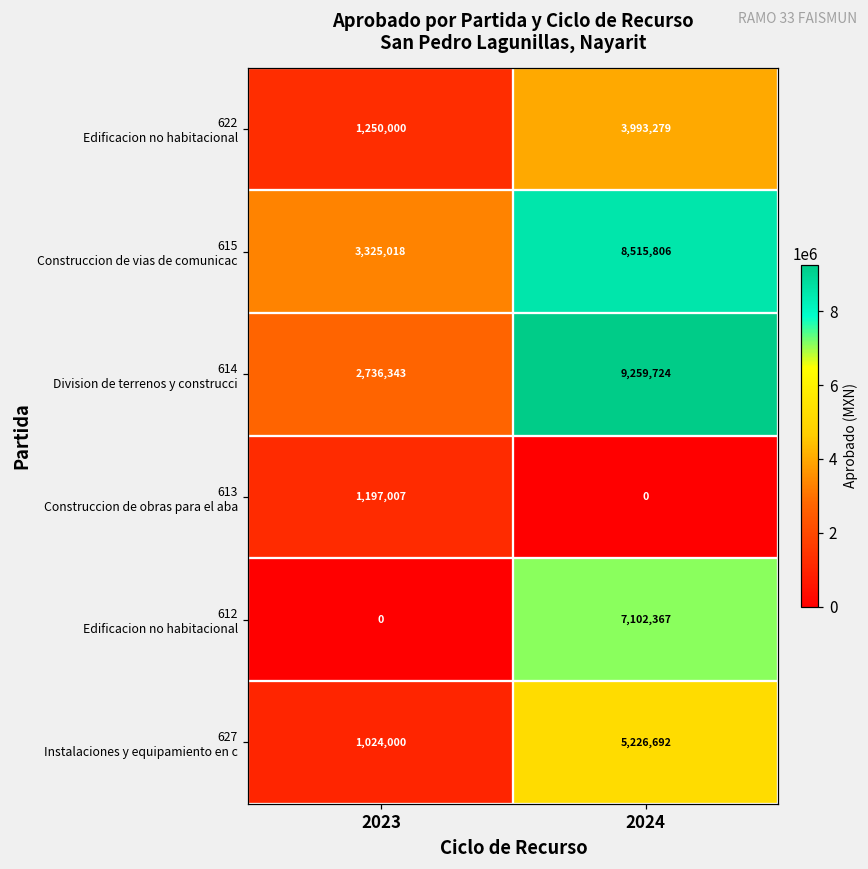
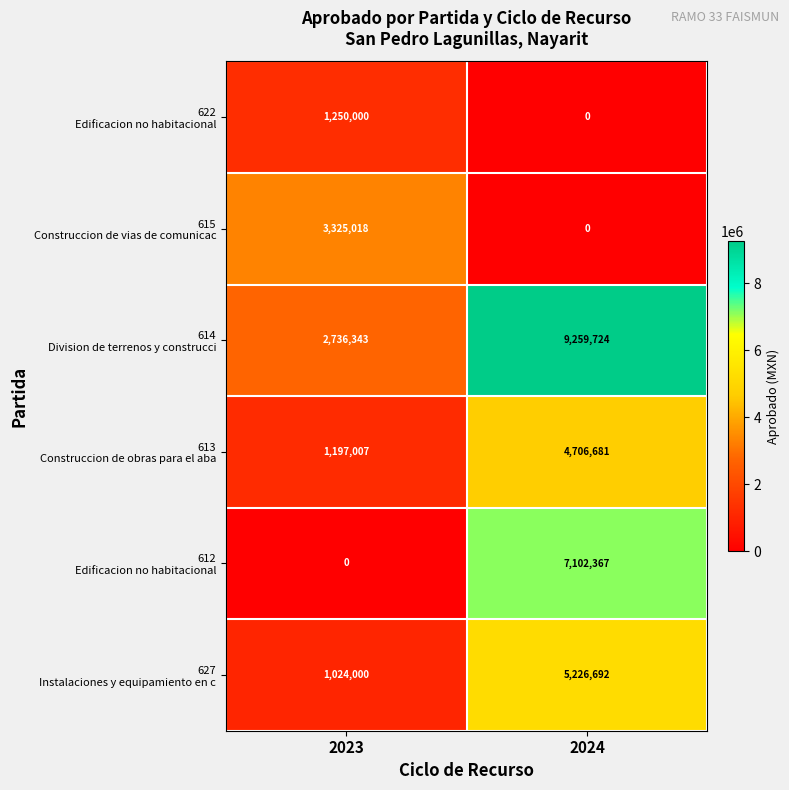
  {
    "622 Edificacion no habitacional": {
      "2023": "1,250,000",
-     "2024": "3,993,279"
+     "2024": "0"
    },
    "615 Construccion de vias de comunicac": {
      "2023": "3,325,018",
-     "2024": "8,515,806"
+     "2024": "0"
    },
    "614 Division de terrenos y construcci": {
      "2023": "2,736,343",
      "2024": "9,259,724"
    },
    "613 Construccion de obras para el aba": {
      "2023": "1,197,007",
-     "2024": "0"
+     "2024": "4,706,681"
    },
    "612 Edificacion no habitacional": {
      "2023": "0",
      "2024": "7,102,367"
    },
    "627 Instalaciones y equipamiento en c": {
      "2023": "1,024,000",
      "2024": "5,226,692"
    }
  }
